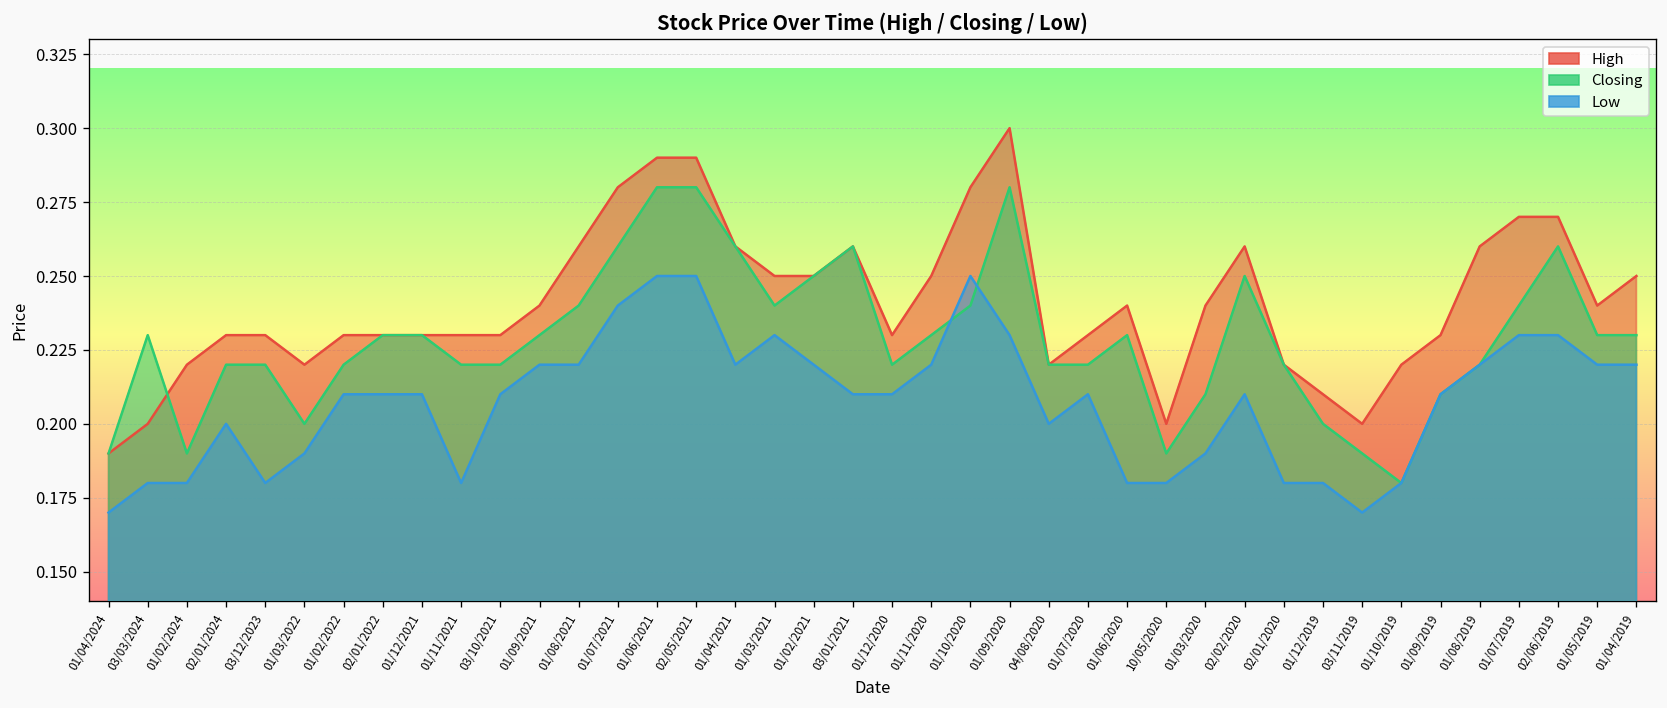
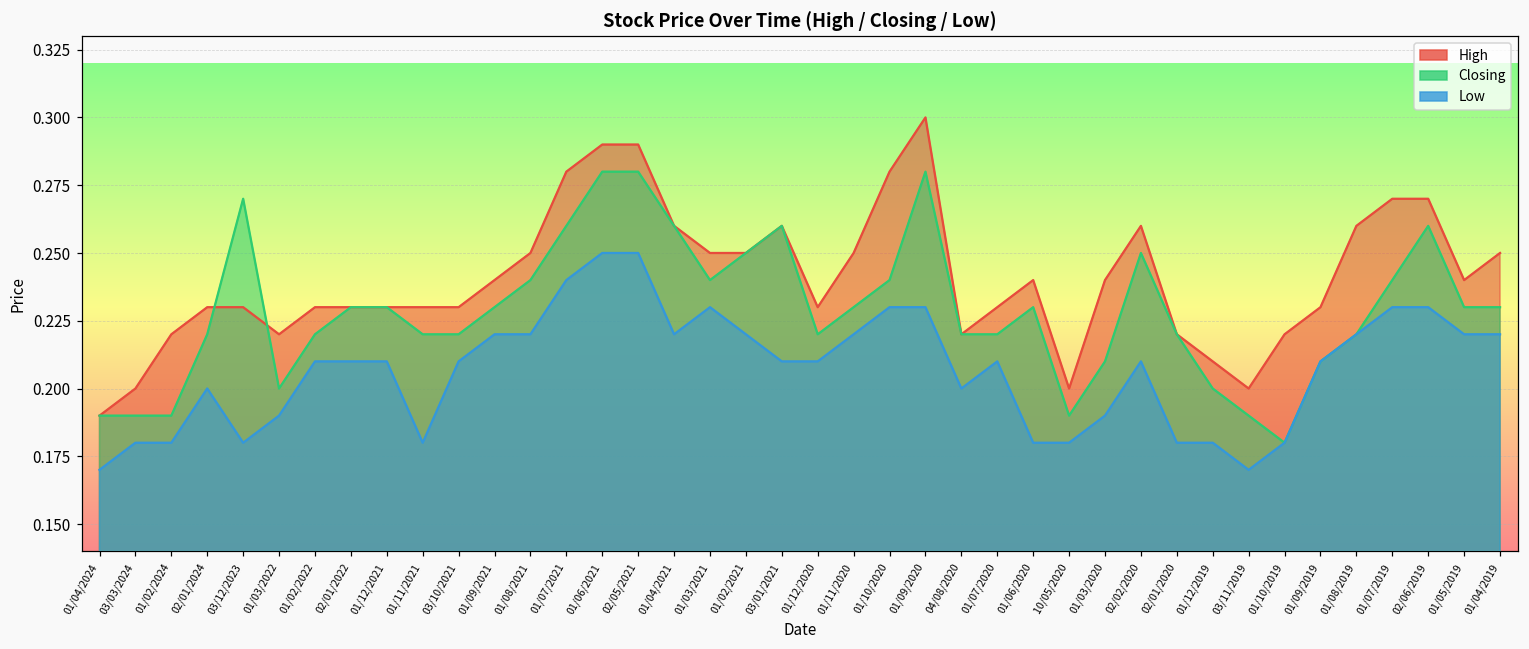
  {
    "High": {
      "03/03/2024": 0.20,
      "01/02/2024": 0.22,
      "02/01/2024": 0.23,
      "03/12/2023": 0.23,
      "01/03/2022": 0.22,
      "01/02/2022": 0.23,
      "01/11/2021": 0.23,
      "03/10/2021": 0.23,
      "01/09/2021": 0.24,
-     "01/08/2021": 0.26,
+     "01/08/2021": 0.25,
      "01/07/2021": 0.28,
      "01/06/2021": 0.29,
      "02/05/2021": 0.29,
      "01/03/2021": 0.25,
      "01/12/2020": 0.23,
      "01/11/2020": 0.25,
      "01/10/2020": 0.28,
      "01/09/2020": 0.30,
      "01/07/2020": 0.23,
      "01/06/2020": 0.24,
      "10/05/2020": 0.20,
      "01/03/2020": 0.24,
      "02/02/2020": 0.26,
      "01/12/2019": 0.21,
      "03/11/2019": 0.20,
      "01/10/2019": 0.22,
      "01/09/2019": 0.23,
      "01/08/2019": 0.26,
      "01/07/2019": 0.27,
      "02/06/2019": 0.27,
      "01/05/2019": 0.24,
      "01/04/2019": 0.25
    },
    "Closing": {
-     "03/03/2024": 0.23,
+     "03/03/2024": 0.19,
      "01/02/2024": 0.19,
      "02/01/2024": 0.22,
-     "03/12/2023": 0.22,
+     "03/12/2023": 0.27,
      "01/03/2022": 0.20,
      "01/02/2022": 0.22,
      "01/11/2021": 0.22,
      "03/10/2021": 0.22,
      "01/09/2021": 0.23,
      "01/08/2021": 0.24,
      "01/07/2021": 0.26,
      "01/06/2021": 0.28,
      "02/05/2021": 0.28,
      "01/03/2021": 0.24,
      "01/12/2020": 0.22,
      "01/11/2020": 0.23,
      "01/10/2020": 0.24,
      "01/09/2020": 0.28,
      "01/07/2020": 0.22,
      "01/06/2020": 0.23,
      "10/05/2020": 0.19,
      "01/03/2020": 0.21,
      "02/02/2020": 0.25,
      "01/12/2019": 0.20,
      "03/11/2019": 0.19,
      "01/07/2019": 0.24,
      "02/06/2019": 0.26,
      "01/05/2019": 0.23,
      "01/04/2019": 0.23
    },
    "Low": {
      "01/04/2024": 0.17,
      "03/03/2024": 0.18,
      "01/02/2024": 0.18,
      "02/01/2024": 0.20,
      "03/12/2023": 0.18,
      "01/03/2022": 0.19,
      "01/02/2022": 0.21,
      "02/01/2022": 0.21,
      "01/12/2021": 0.21,
      "01/11/2021": 0.18,
      "03/10/2021": 0.21,
      "01/09/2021": 0.22,
      "01/08/2021": 0.22,
      "01/07/2021": 0.24,
      "01/06/2021": 0.25,
      "02/05/2021": 0.25,
      "01/04/2021": 0.22,
      "01/03/2021": 0.23,
      "01/02/2021": 0.22,
      "03/01/2021": 0.21,
      "01/12/2020": 0.21,
      "01/11/2020": 0.22,
-     "01/10/2020": 0.25,
+     "01/10/2020": 0.23,
      "01/09/2020": 0.23,
      "04/08/2020": 0.20,
      "01/07/2020": 0.21,
      "01/06/2020": 0.18,
      "10/05/2020": 0.18,
      "01/03/2020": 0.19,
      "02/02/2020": 0.21,
      "02/01/2020": 0.18,
      "01/12/2019": 0.18,
      "03/11/2019": 0.17,
      "01/07/2019": 0.23,
      "02/06/2019": 0.23,
      "01/05/2019": 0.22,
      "01/04/2019": 0.22
    }
  }
